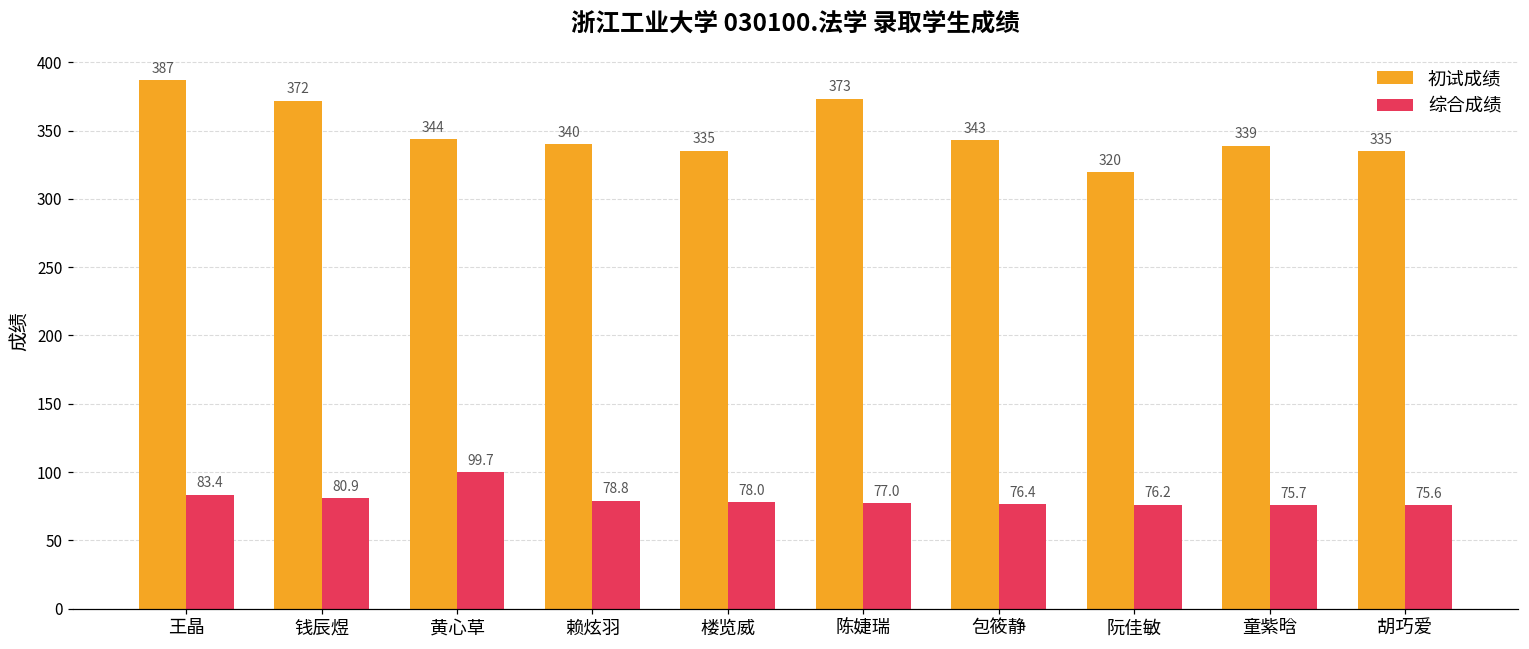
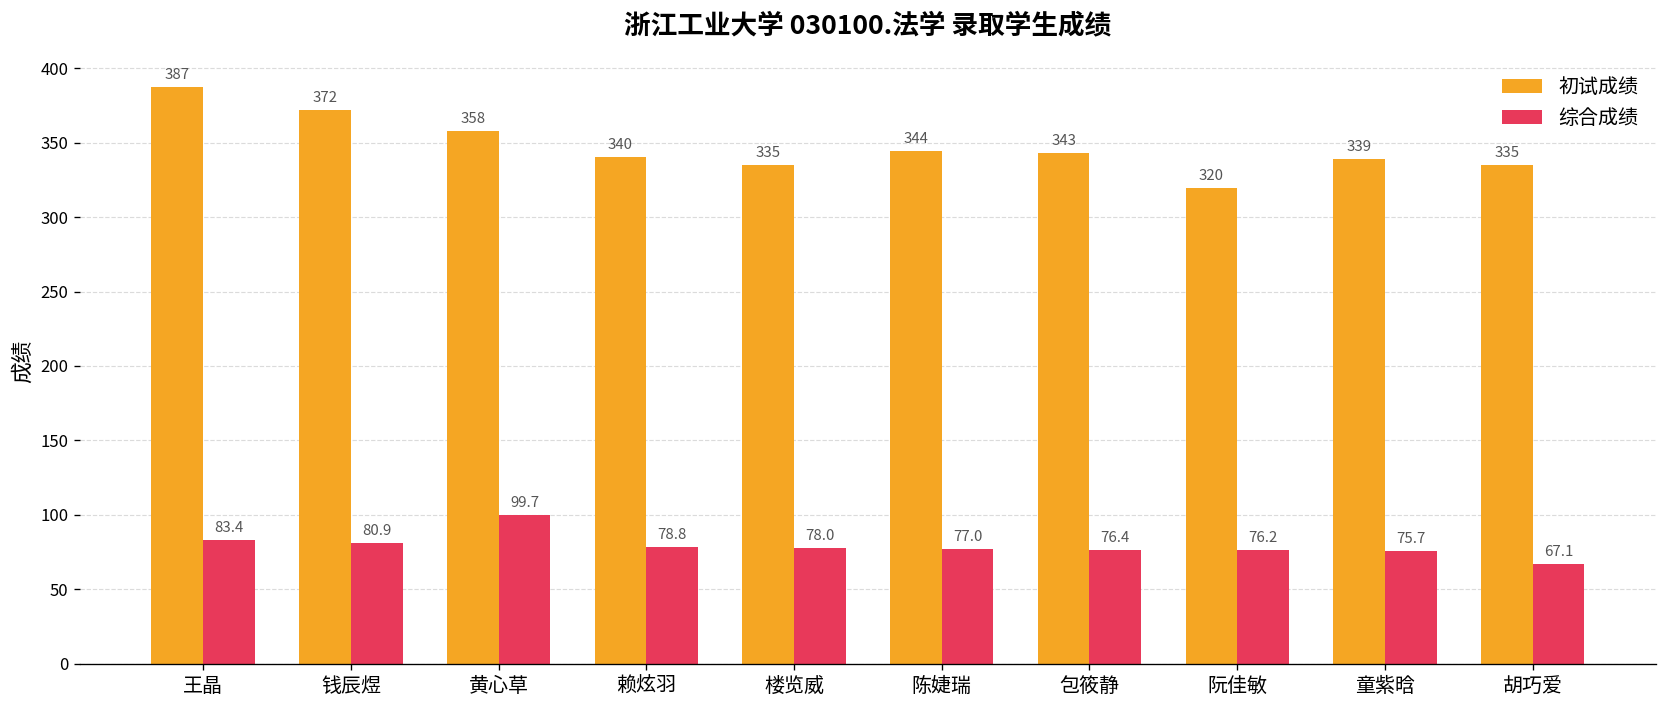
  {
    "初试成绩": {
      "王晶": 387,
      "钱辰煜": 372,
-     "黄心草": 344,
+     "黄心草": 358,
      "赖炫羽": 340,
      "楼览威": 335,
-     "陈婕瑞": 373,
+     "陈婕瑞": 344,
      "包筱静": 343,
      "阮佳敏": 320,
      "童紫晗": 339,
      "胡巧爱": 335
    },
    "综合成绩": {
      "王晶": 83.4,
      "钱辰煜": 80.9,
      "黄心草": 99.7,
      "赖炫羽": 78.8,
      "楼览威": 78.0,
      "陈婕瑞": 77.0,
      "包筱静": 76.4,
      "阮佳敏": 76.2,
      "童紫晗": 75.7,
-     "胡巧爱": 75.6
+     "胡巧爱": 67.1
    }
  }
